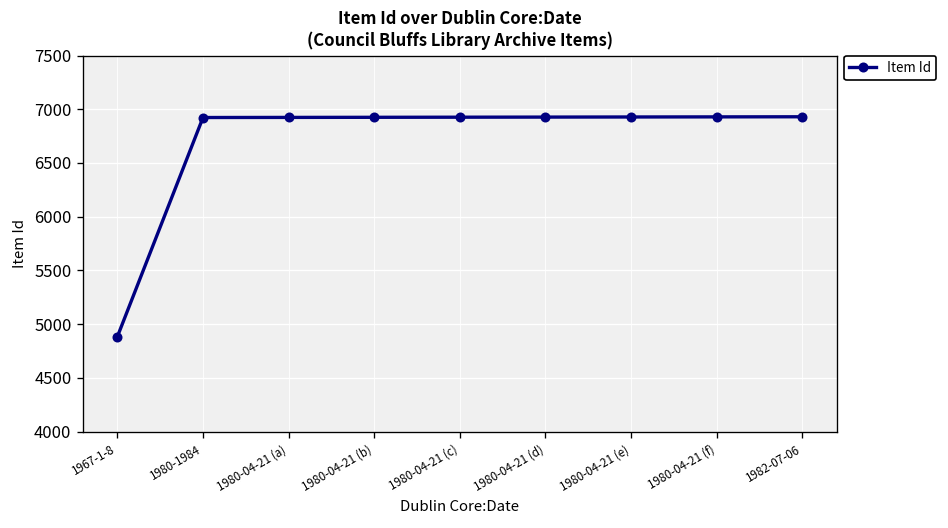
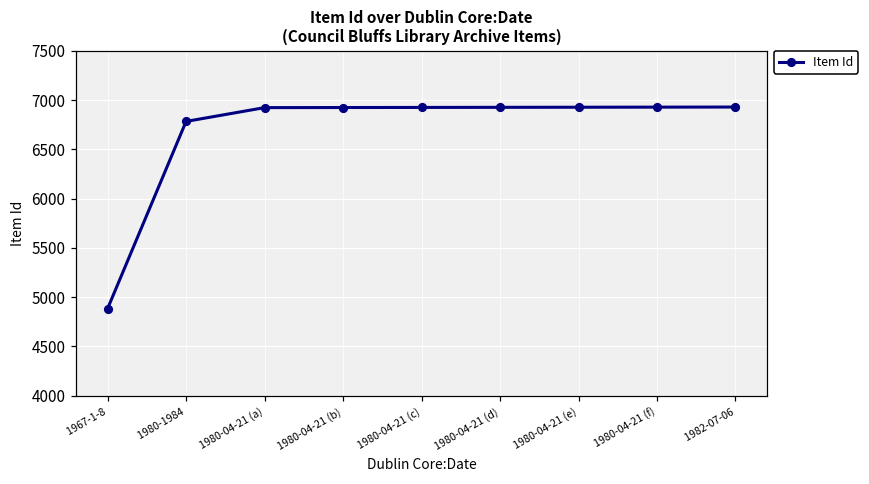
  {
    "1967-1-8": 4900,
-   "1980-1984": 6900,
+   "1980-1984": 6800,
    "1980-04-21 (a)": 6900,
    "1980-04-21 (b)": 6900,
    "1980-04-21 (c)": 6900,
    "1980-04-21 (d)": 6900,
    "1980-04-21 (e)": 6900,
    "1980-04-21 (f)": 6900,
    "1982-07-06": 6900
  }
